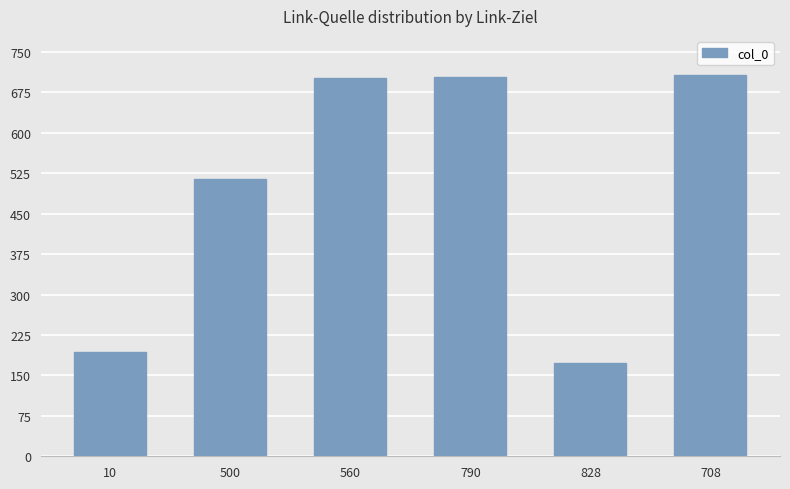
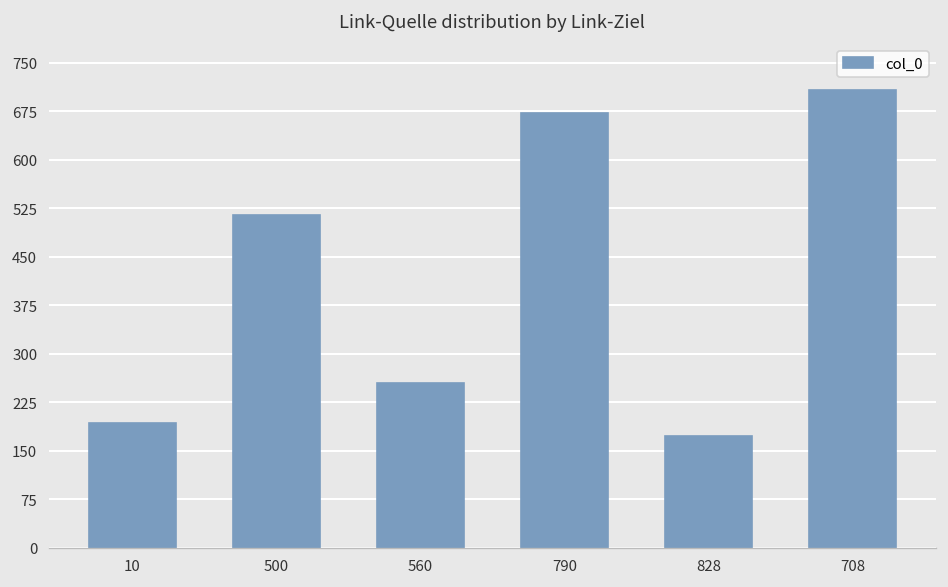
  {
    "10": 190,
    "500": 510,
-   "560": 700,
-   "790": 700,
+   "560": 260,
+   "790": 670,
    "828": 170,
    "708": 710
  }
